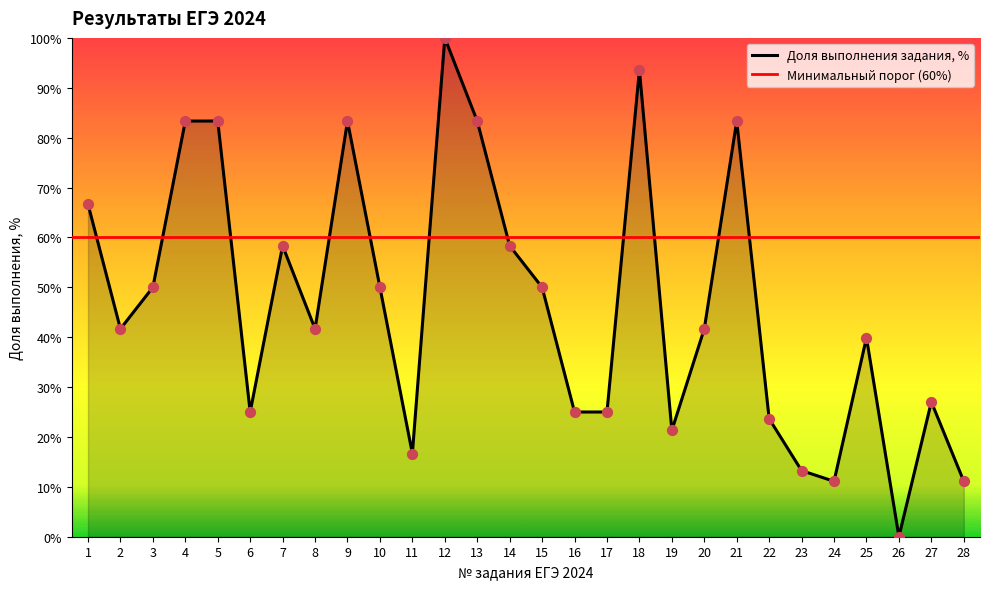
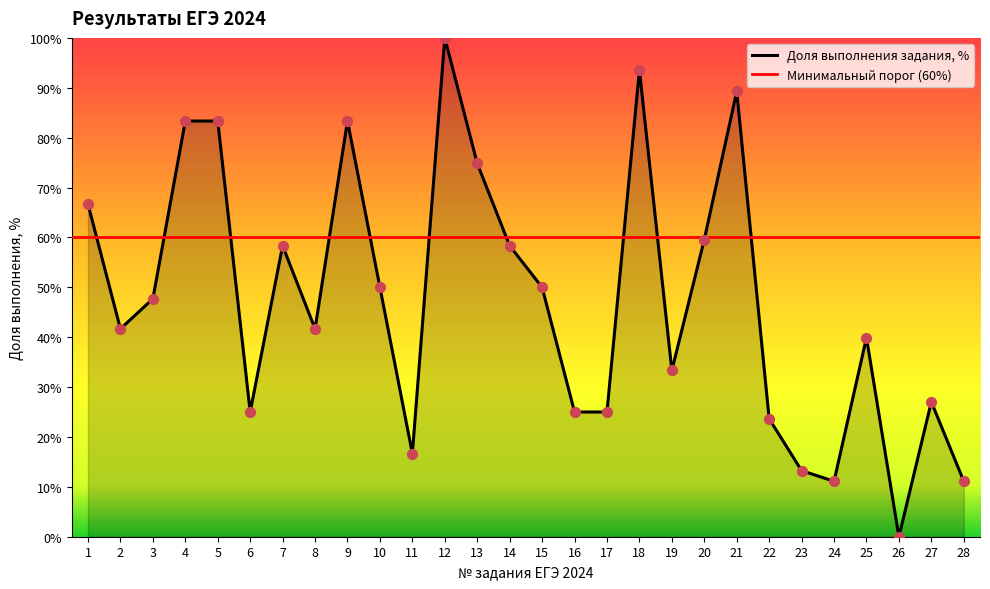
  {
    "1": "67%",
    "2": "42%",
-   "3": "50%",
+   "3": "48%",
    "4": "83%",
    "5": "83%",
    "6": "25%",
    "7": "58%",
    "8": "42%",
    "9": "83%",
    "10": "50%",
    "11": "17%",
    "12": "100%",
-   "13": "83%",
+   "13": "75%",
    "14": "58%",
    "15": "50%",
    "16": "25%",
    "17": "25%",
    "18": "94%",
-   "19": "21%",
-   "20": "42%",
-   "21": "83%",
+   "19": "33%",
+   "20": "60%",
+   "21": "89%",
    "22": "24%",
    "23": "13%",
    "24": "11%",
    "25": "40%",
    "26": "0%",
    "27": "27%",
    "28": "11%"
  }
